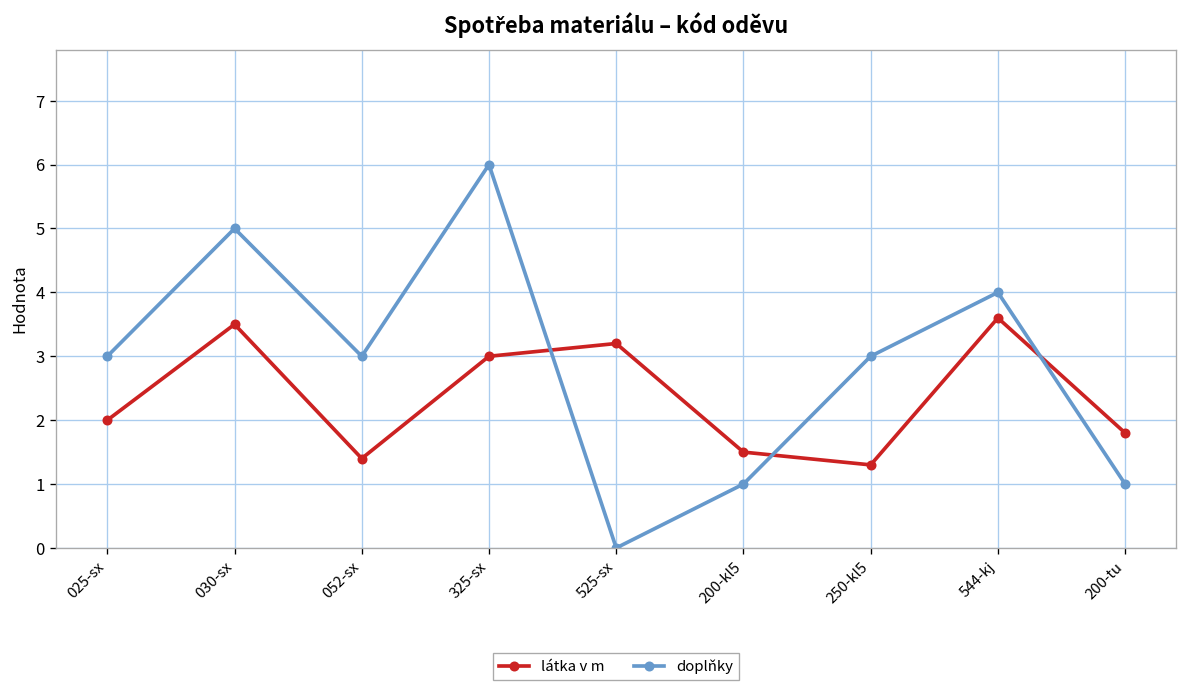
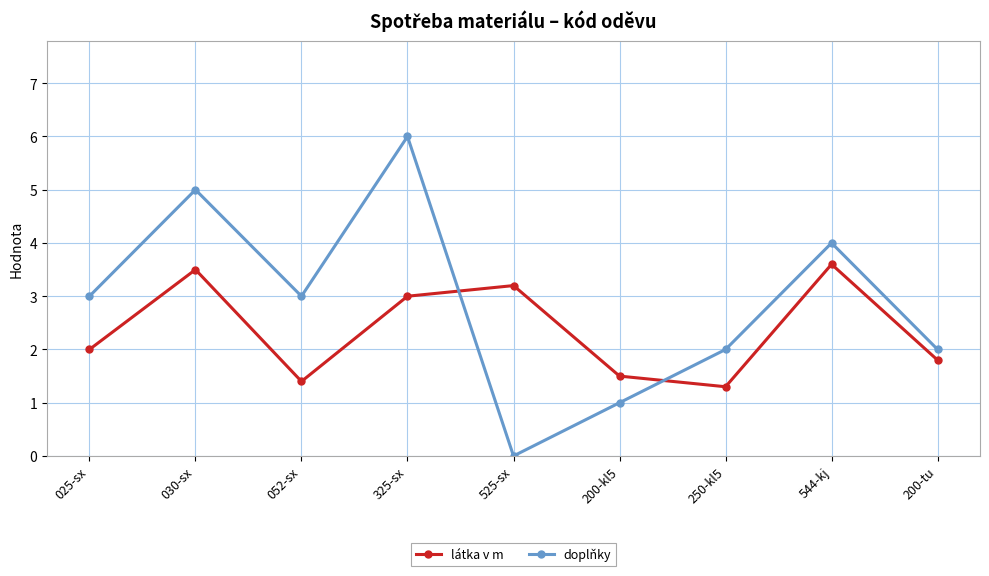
  {
    "látka v m": {
      "025-sx": 2,
      "030-sx": 3.5,
      "052-sx": 1.4,
      "325-sx": 3,
      "525-sx": 3.2,
      "200-kl5": 1.5,
      "250-kl5": 1.3,
      "544-kj": 3.6,
      "200-tu": 1.8
    },
    "doplňky": {
      "025-sx": 3,
      "030-sx": 5,
      "052-sx": 3,
      "325-sx": 6,
      "525-sx": 0,
      "200-kl5": 1,
-     "250-kl5": 3,
+     "250-kl5": 2,
      "544-kj": 4,
-     "200-tu": 1
+     "200-tu": 2
    }
  }
